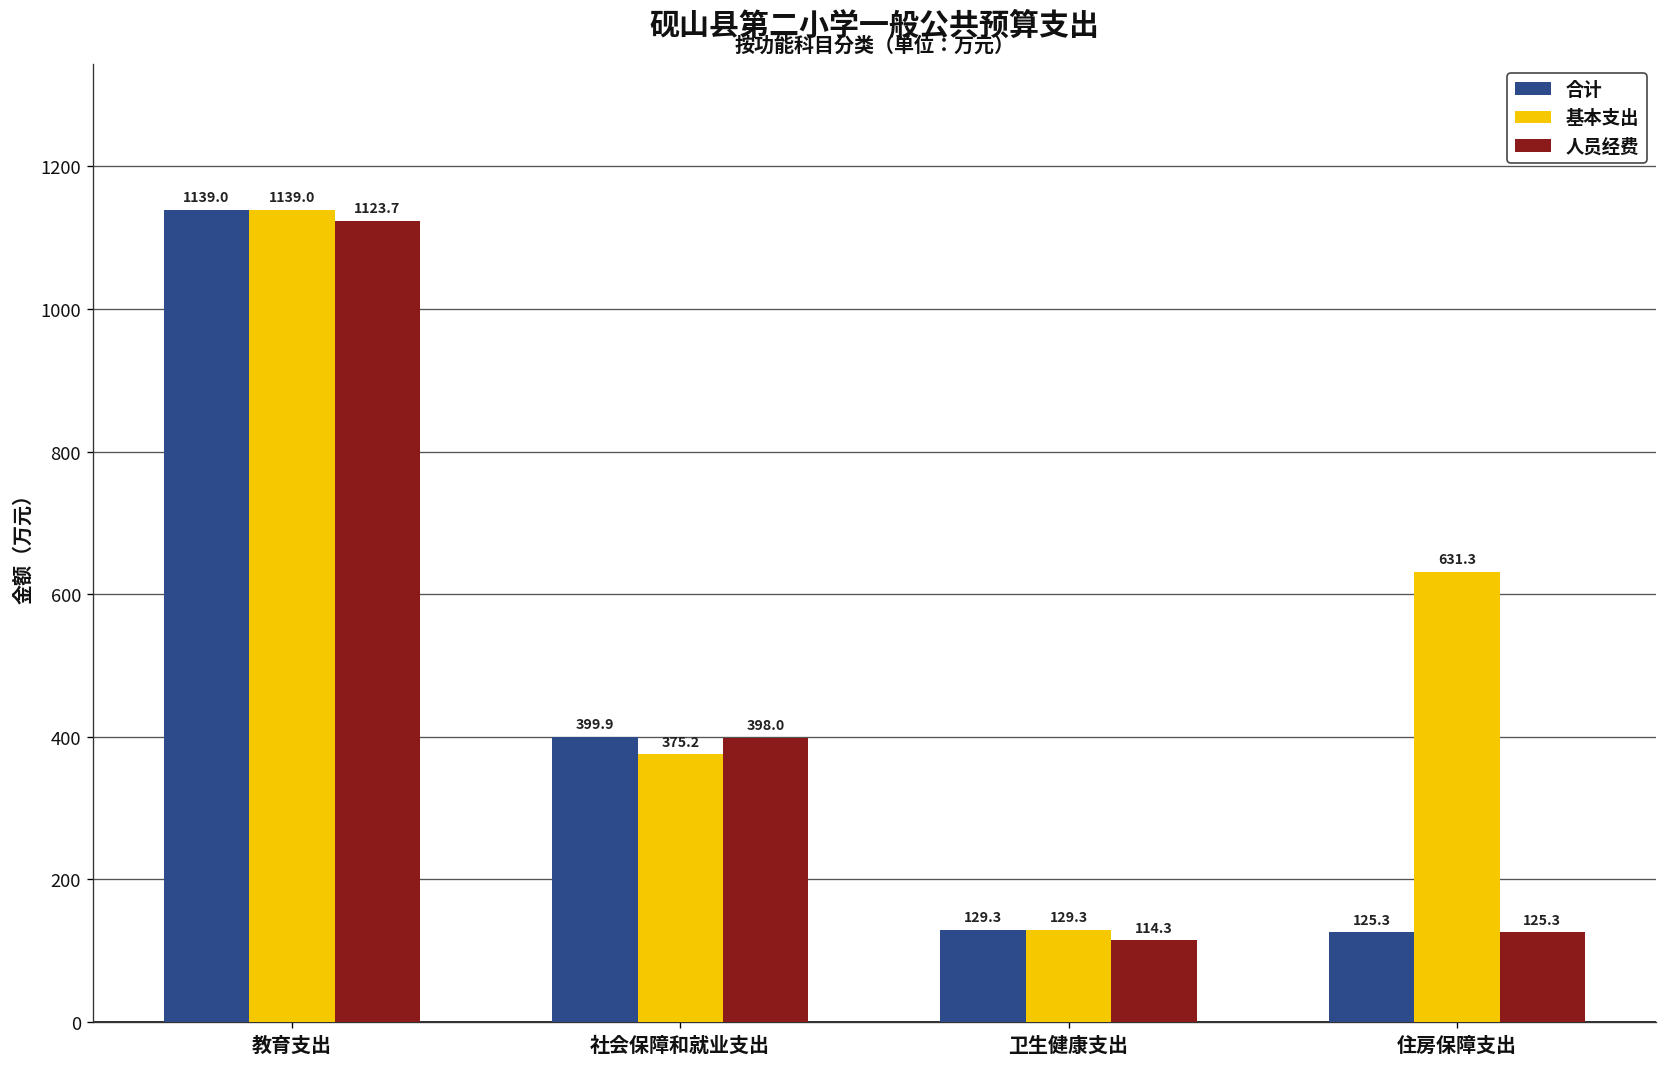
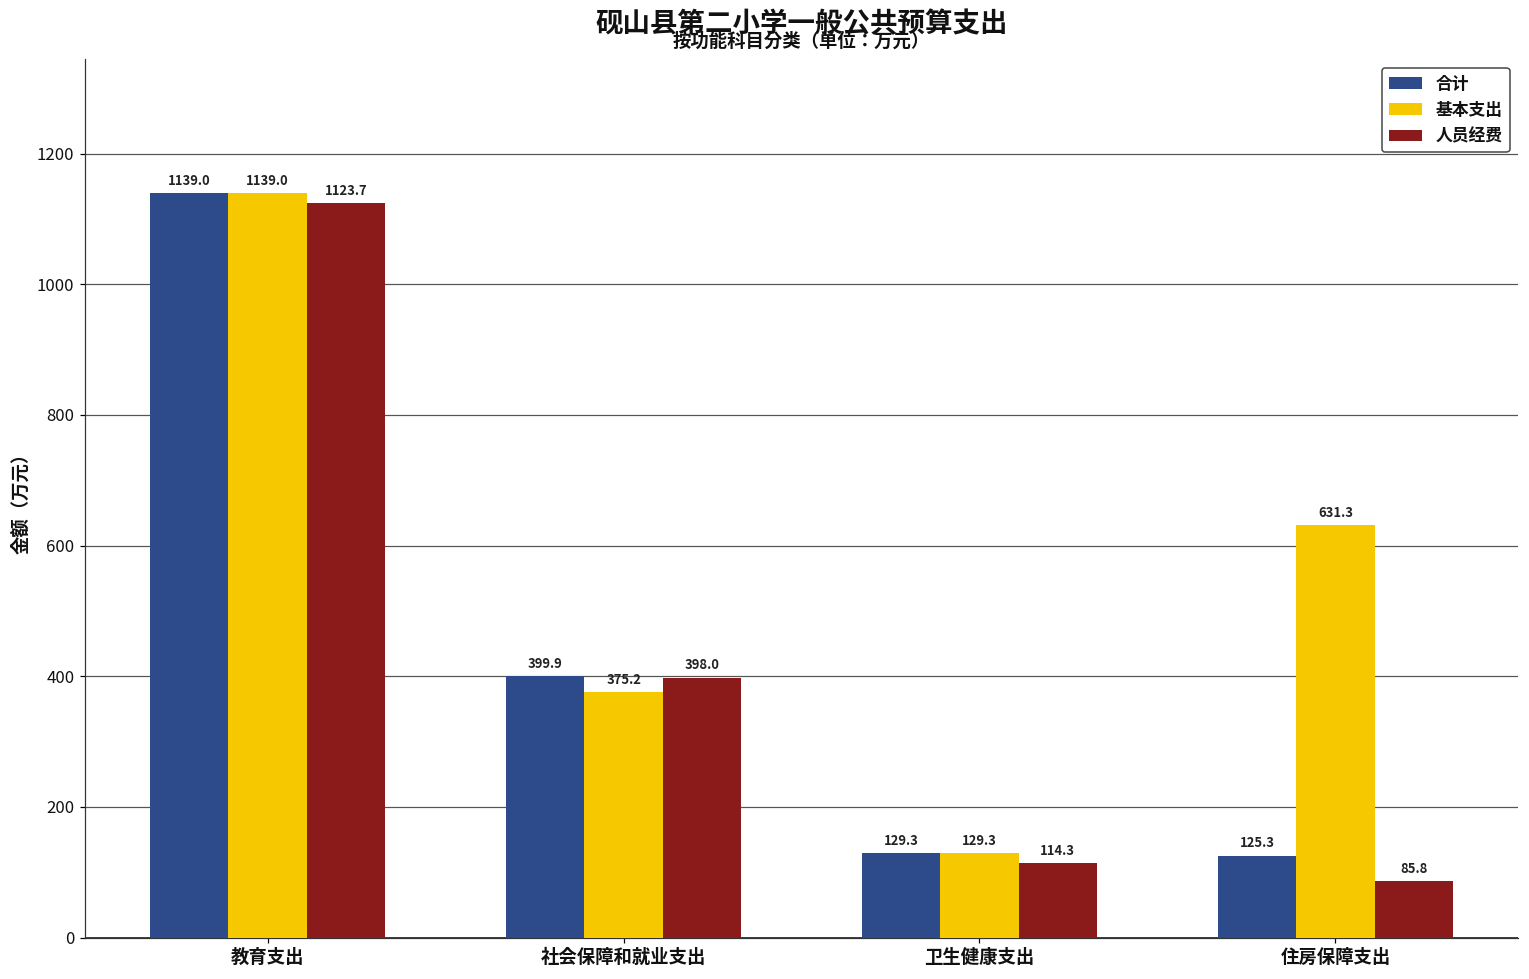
  {
    "合计": {
      "教育支出": 1139.0,
      "社会保障和就业支出": 399.9,
      "卫生健康支出": 129.3,
      "住房保障支出": 125.3
    },
    "基本支出": {
      "教育支出": 1139.0,
      "社会保障和就业支出": 375.2,
      "卫生健康支出": 129.3,
      "住房保障支出": 631.3
    },
    "人员经费": {
      "教育支出": 1123.7,
      "社会保障和就业支出": 398.0,
      "卫生健康支出": 114.3,
-     "住房保障支出": 125.3
+     "住房保障支出": 85.8
    }
  }
